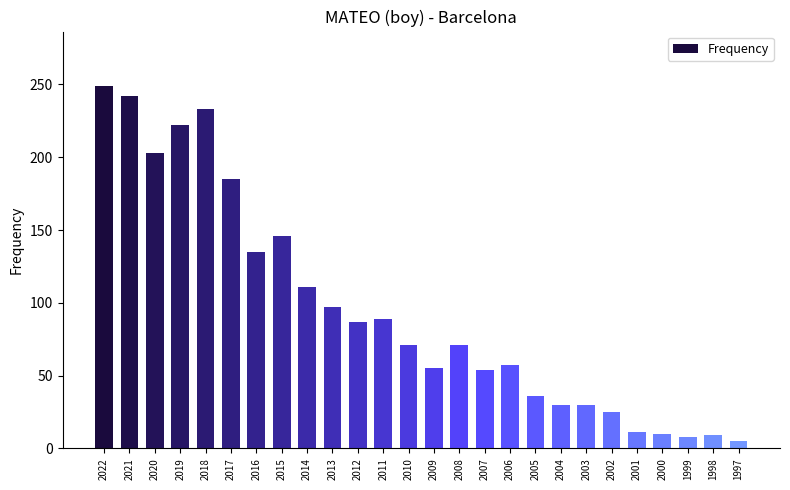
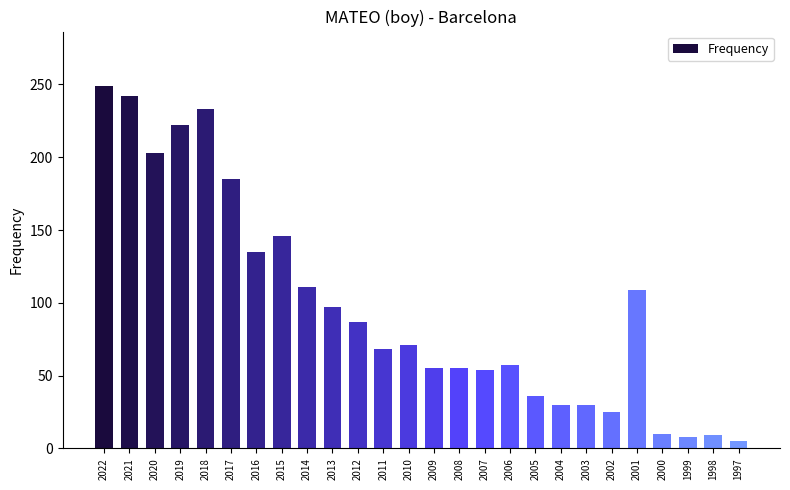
  {
    "2022": 249,
    "2021": 242,
    "2020": 203,
    "2019": 222,
    "2018": 233,
    "2017": 185,
    "2016": 135,
    "2015": 146,
    "2014": 111,
    "2013": 97,
    "2012": 87,
-   "2011": 89,
+   "2011": 68,
    "2010": 71,
    "2009": 55,
-   "2008": 71,
+   "2008": 55,
    "2007": 54,
    "2006": 57,
    "2005": 36,
    "2004": 30,
    "2003": 30,
    "2002": 25,
-   "2001": 11,
+   "2001": 109,
    "2000": 10,
    "1999": 8,
    "1998": 9,
    "1997": 5
  }
